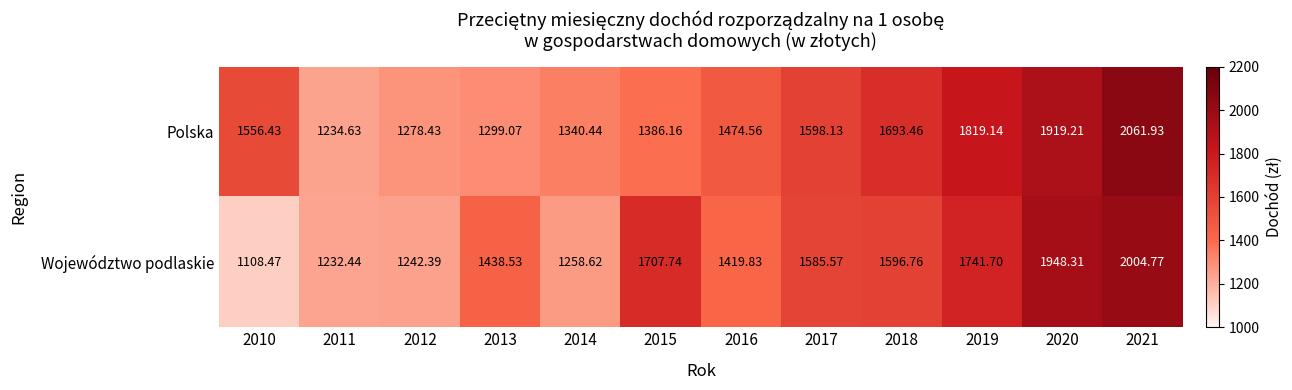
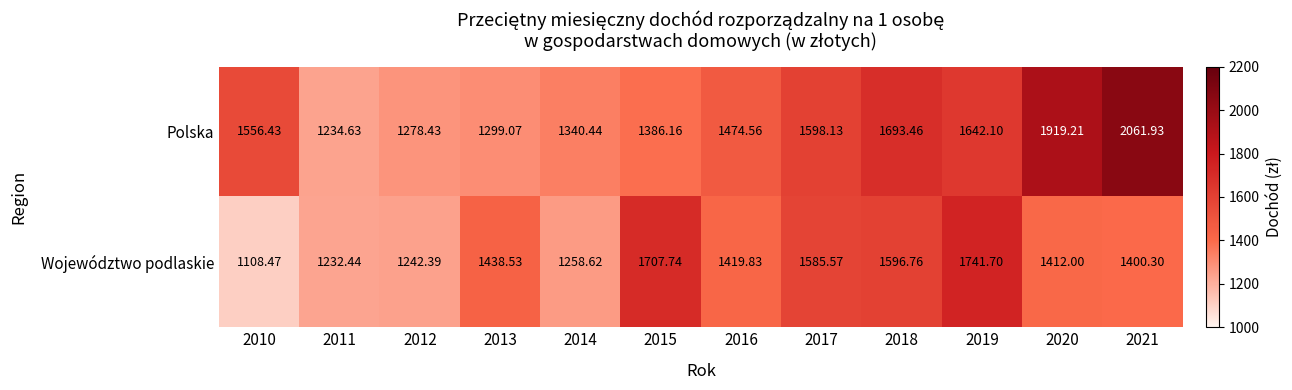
  {
    "Polska": {
      "2010": 1556.43,
      "2011": 1234.63,
      "2012": 1278.43,
      "2013": 1299.07,
      "2014": 1340.44,
      "2015": 1386.16,
      "2016": 1474.56,
      "2017": 1598.13,
      "2018": 1693.46,
-     "2019": 1819.14,
+     "2019": 1642.10,
      "2020": 1919.21,
      "2021": 2061.93
    },
    "Województwo podlaskie": {
      "2010": 1108.47,
      "2011": 1232.44,
      "2012": 1242.39,
      "2013": 1438.53,
      "2014": 1258.62,
      "2015": 1707.74,
      "2016": 1419.83,
      "2017": 1585.57,
      "2018": 1596.76,
      "2019": 1741.70,
-     "2020": 1948.31,
-     "2021": 2004.77
+     "2020": 1412.00,
+     "2021": 1400.30
    }
  }
